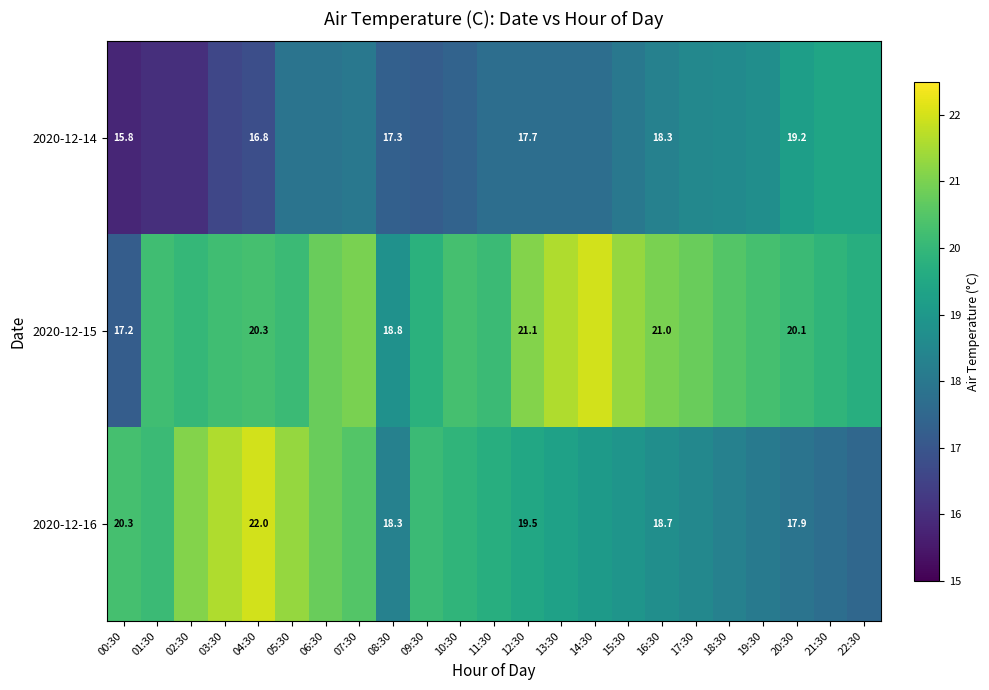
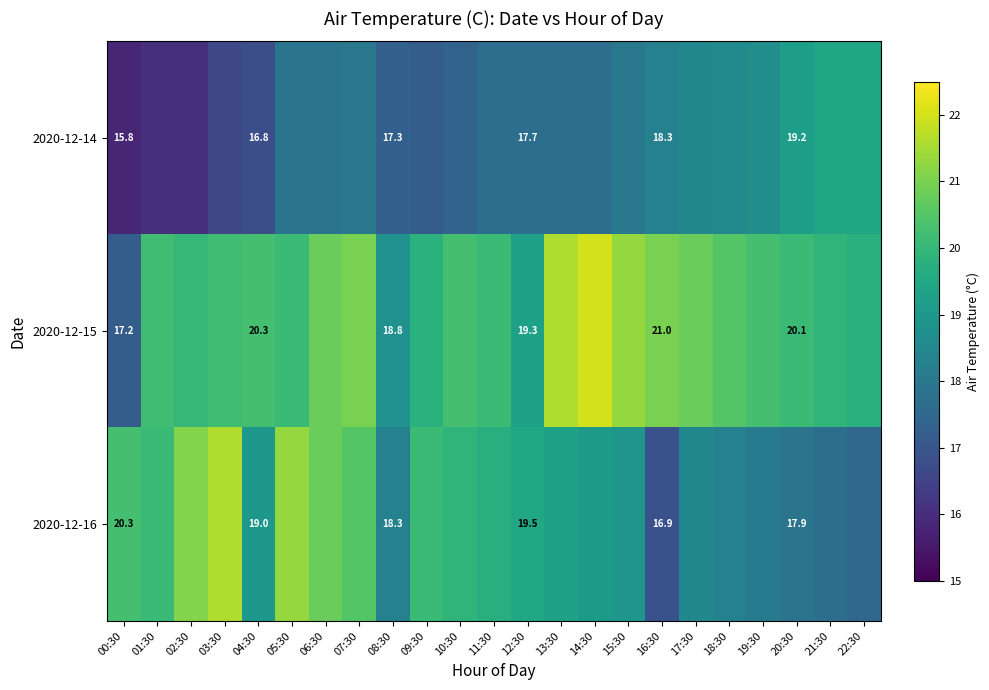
  {
    "2020-12-14": {
      "00:30": 15.8,
      "04:30": 16.8,
      "08:30": 17.3,
      "12:30": 17.7,
      "16:30": 18.3,
      "20:30": 19.2
    },
    "2020-12-15": {
      "00:30": 17.2,
      "04:30": 20.3,
      "08:30": 18.8,
-     "12:30": 21.1,
+     "12:30": 19.3,
      "16:30": 21.0,
      "20:30": 20.1
    },
    "2020-12-16": {
      "00:30": 20.3,
-     "04:30": 22.0,
+     "04:30": 19.0,
      "08:30": 18.3,
      "12:30": 19.5,
-     "16:30": 18.7,
+     "16:30": 16.9,
      "20:30": 17.9
    }
  }
